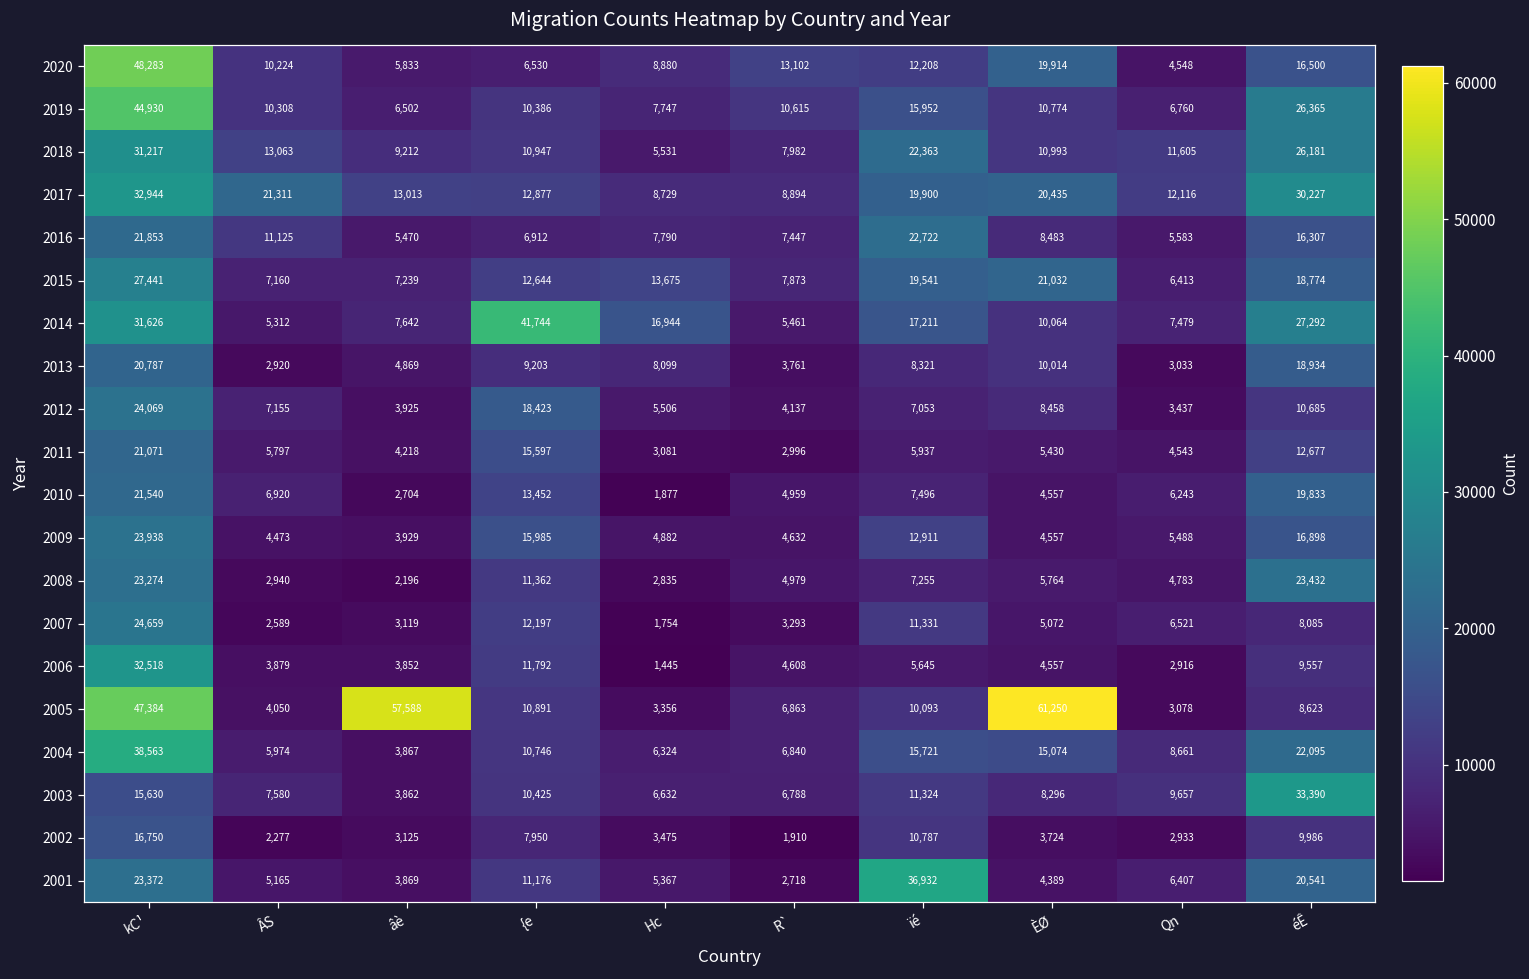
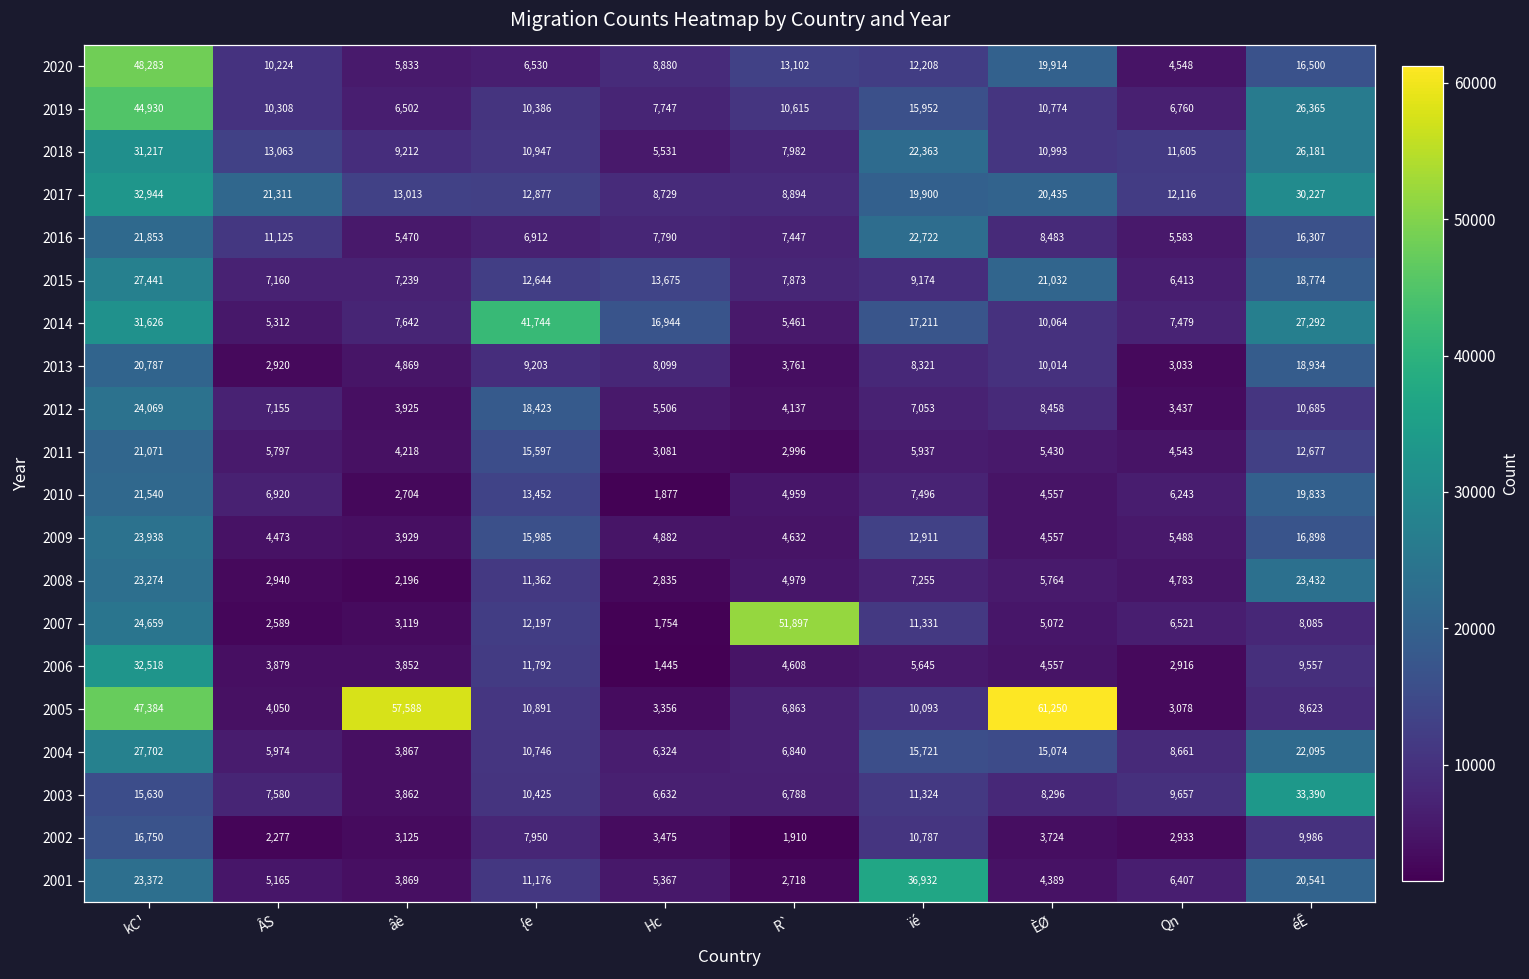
  {
    "2020": {
      "kC¹": "48,283",
      "ÂS": "10,224",
      "âè": "5,833",
      "{e": "6,530",
      "Hc": "8,880",
      "R`": "13,102",
      "ïé": "12,208",
      "ÈØ": "19,914",
      "Qn": "4,548",
      "éÊ": "16,500"
    },
    "2019": {
      "kC¹": "44,930",
      "ÂS": "10,308",
      "âè": "6,502",
      "{e": "10,386",
      "Hc": "7,747",
      "R`": "10,615",
      "ïé": "15,952",
      "ÈØ": "10,774",
      "Qn": "6,760",
      "éÊ": "26,365"
    },
    "2018": {
      "kC¹": "31,217",
      "ÂS": "13,063",
      "âè": "9,212",
      "{e": "10,947",
      "Hc": "5,531",
      "R`": "7,982",
      "ïé": "22,363",
      "ÈØ": "10,993",
      "Qn": "11,605",
      "éÊ": "26,181"
    },
    "2017": {
      "kC¹": "32,944",
      "ÂS": "21,311",
      "âè": "13,013",
      "{e": "12,877",
      "Hc": "8,729",
      "R`": "8,894",
      "ïé": "19,900",
      "ÈØ": "20,435",
      "Qn": "12,116",
      "éÊ": "30,227"
    },
    "2016": {
      "kC¹": "21,853",
      "ÂS": "11,125",
      "âè": "5,470",
      "{e": "6,912",
      "Hc": "7,790",
      "R`": "7,447",
      "ïé": "22,722",
      "ÈØ": "8,483",
      "Qn": "5,583",
      "éÊ": "16,307"
    },
    "2015": {
      "kC¹": "27,441",
      "ÂS": "7,160",
      "âè": "7,239",
      "{e": "12,644",
      "Hc": "13,675",
      "R`": "7,873",
-     "ïé": "19,541",
+     "ïé": "9,174",
      "ÈØ": "21,032",
      "Qn": "6,413",
      "éÊ": "18,774"
    },
    "2014": {
      "kC¹": "31,626",
      "ÂS": "5,312",
      "âè": "7,642",
      "{e": "41,744",
      "Hc": "16,944",
      "R`": "5,461",
      "ïé": "17,211",
      "ÈØ": "10,064",
      "Qn": "7,479",
      "éÊ": "27,292"
    },
    "2013": {
      "kC¹": "20,787",
      "ÂS": "2,920",
      "âè": "4,869",
      "{e": "9,203",
      "Hc": "8,099",
      "R`": "3,761",
      "ïé": "8,321",
      "ÈØ": "10,014",
      "Qn": "3,033",
      "éÊ": "18,934"
    },
    "2012": {
      "kC¹": "24,069",
      "ÂS": "7,155",
      "âè": "3,925",
      "{e": "18,423",
      "Hc": "5,506",
      "R`": "4,137",
      "ïé": "7,053",
      "ÈØ": "8,458",
      "Qn": "3,437",
      "éÊ": "10,685"
    },
    "2011": {
      "kC¹": "21,071",
      "ÂS": "5,797",
      "âè": "4,218",
      "{e": "15,597",
      "Hc": "3,081",
      "R`": "2,996",
      "ïé": "5,937",
      "ÈØ": "5,430",
      "Qn": "4,543",
      "éÊ": "12,677"
    },
    "2010": {
      "kC¹": "21,540",
      "ÂS": "6,920",
      "âè": "2,704",
      "{e": "13,452",
      "Hc": "1,877",
      "R`": "4,959",
      "ïé": "7,496",
      "ÈØ": "4,557",
      "Qn": "6,243",
      "éÊ": "19,833"
    },
    "2009": {
      "kC¹": "23,938",
      "ÂS": "4,473",
      "âè": "3,929",
      "{e": "15,985",
      "Hc": "4,882",
      "R`": "4,632",
      "ïé": "12,911",
      "ÈØ": "4,557",
      "Qn": "5,488",
      "éÊ": "16,898"
    },
    "2008": {
      "kC¹": "23,274",
      "ÂS": "2,940",
      "âè": "2,196",
      "{e": "11,362",
      "Hc": "2,835",
      "R`": "4,979",
      "ïé": "7,255",
      "ÈØ": "5,764",
      "Qn": "4,783",
      "éÊ": "23,432"
    },
    "2007": {
      "kC¹": "24,659",
      "ÂS": "2,589",
      "âè": "3,119",
      "{e": "12,197",
      "Hc": "1,754",
-     "R`": "3,293",
+     "R`": "51,897",
      "ïé": "11,331",
      "ÈØ": "5,072",
      "Qn": "6,521",
      "éÊ": "8,085"
    },
    "2006": {
      "kC¹": "32,518",
      "ÂS": "3,879",
      "âè": "3,852",
      "{e": "11,792",
      "Hc": "1,445",
      "R`": "4,608",
      "ïé": "5,645",
      "ÈØ": "4,557",
      "Qn": "2,916",
      "éÊ": "9,557"
    },
    "2005": {
      "kC¹": "47,384",
      "ÂS": "4,050",
      "âè": "57,588",
      "{e": "10,891",
      "Hc": "3,356",
      "R`": "6,863",
      "ïé": "10,093",
      "ÈØ": "61,250",
      "Qn": "3,078",
      "éÊ": "8,623"
    },
    "2004": {
-     "kC¹": "38,563",
+     "kC¹": "27,702",
      "ÂS": "5,974",
      "âè": "3,867",
      "{e": "10,746",
      "Hc": "6,324",
      "R`": "6,840",
      "ïé": "15,721",
      "ÈØ": "15,074",
      "Qn": "8,661",
      "éÊ": "22,095"
    },
    "2003": {
      "kC¹": "15,630",
      "ÂS": "7,580",
      "âè": "3,862",
      "{e": "10,425",
      "Hc": "6,632",
      "R`": "6,788",
      "ïé": "11,324",
      "ÈØ": "8,296",
      "Qn": "9,657",
      "éÊ": "33,390"
    },
    "2002": {
      "kC¹": "16,750",
      "ÂS": "2,277",
      "âè": "3,125",
      "{e": "7,950",
      "Hc": "3,475",
      "R`": "1,910",
      "ïé": "10,787",
      "ÈØ": "3,724",
      "Qn": "2,933",
      "éÊ": "9,986"
    },
    "2001": {
      "kC¹": "23,372",
      "ÂS": "5,165",
      "âè": "3,869",
      "{e": "11,176",
      "Hc": "5,367",
      "R`": "2,718",
      "ïé": "36,932",
      "ÈØ": "4,389",
      "Qn": "6,407",
      "éÊ": "20,541"
    }
  }
